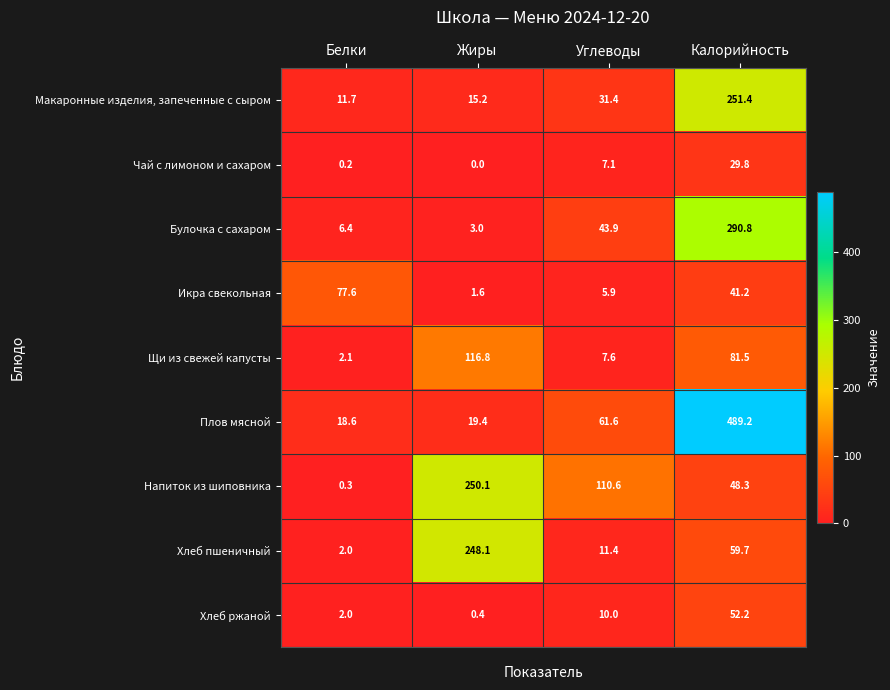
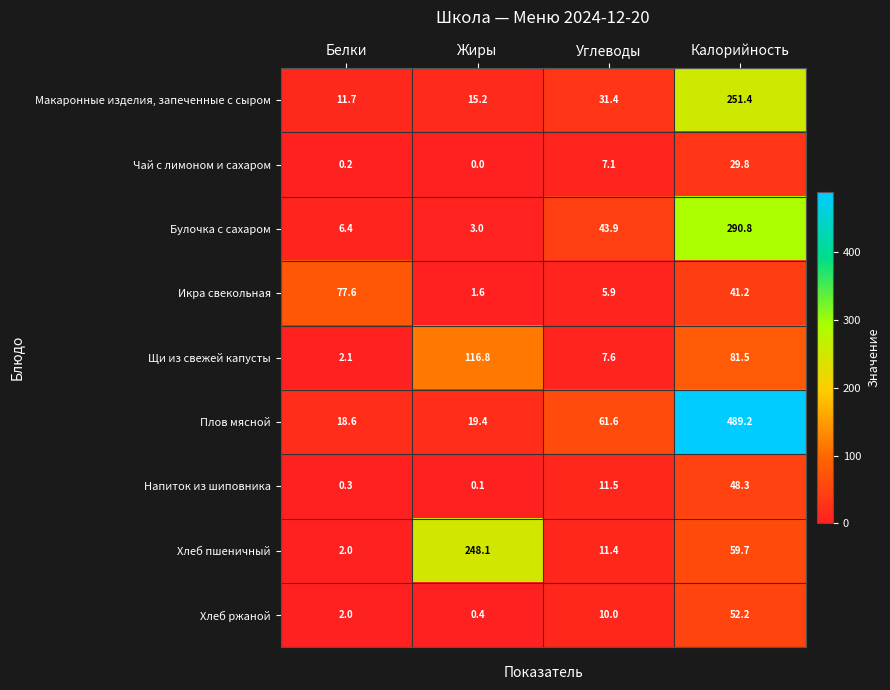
  {
    "Макаронные изделия, запеченные с сыром": {
      "Белки": 11.7,
      "Жиры": 15.2,
      "Углеводы": 31.4,
      "Калорийность": 251.4
    },
    "Чай с лимоном и сахаром": {
      "Белки": 0.2,
      "Жиры": 0.0,
      "Углеводы": 7.1,
      "Калорийность": 29.8
    },
    "Булочка с сахаром": {
      "Белки": 6.4,
      "Жиры": 3.0,
      "Углеводы": 43.9,
      "Калорийность": 290.8
    },
    "Икра свекольная": {
      "Белки": 77.6,
      "Жиры": 1.6,
      "Углеводы": 5.9,
      "Калорийность": 41.2
    },
    "Щи из свежей капусты": {
      "Белки": 2.1,
      "Жиры": 116.8,
      "Углеводы": 7.6,
      "Калорийность": 81.5
    },
    "Плов мясной": {
      "Белки": 18.6,
      "Жиры": 19.4,
      "Углеводы": 61.6,
      "Калорийность": 489.2
    },
    "Напиток из шиповника": {
      "Белки": 0.3,
-     "Жиры": 250.1,
-     "Углеводы": 110.6,
+     "Жиры": 0.1,
+     "Углеводы": 11.5,
      "Калорийность": 48.3
    },
    "Хлеб пшеничный": {
      "Белки": 2.0,
      "Жиры": 248.1,
      "Углеводы": 11.4,
      "Калорийность": 59.7
    },
    "Хлеб ржаной": {
      "Белки": 2.0,
      "Жиры": 0.4,
      "Углеводы": 10.0,
      "Калорийность": 52.2
    }
  }
